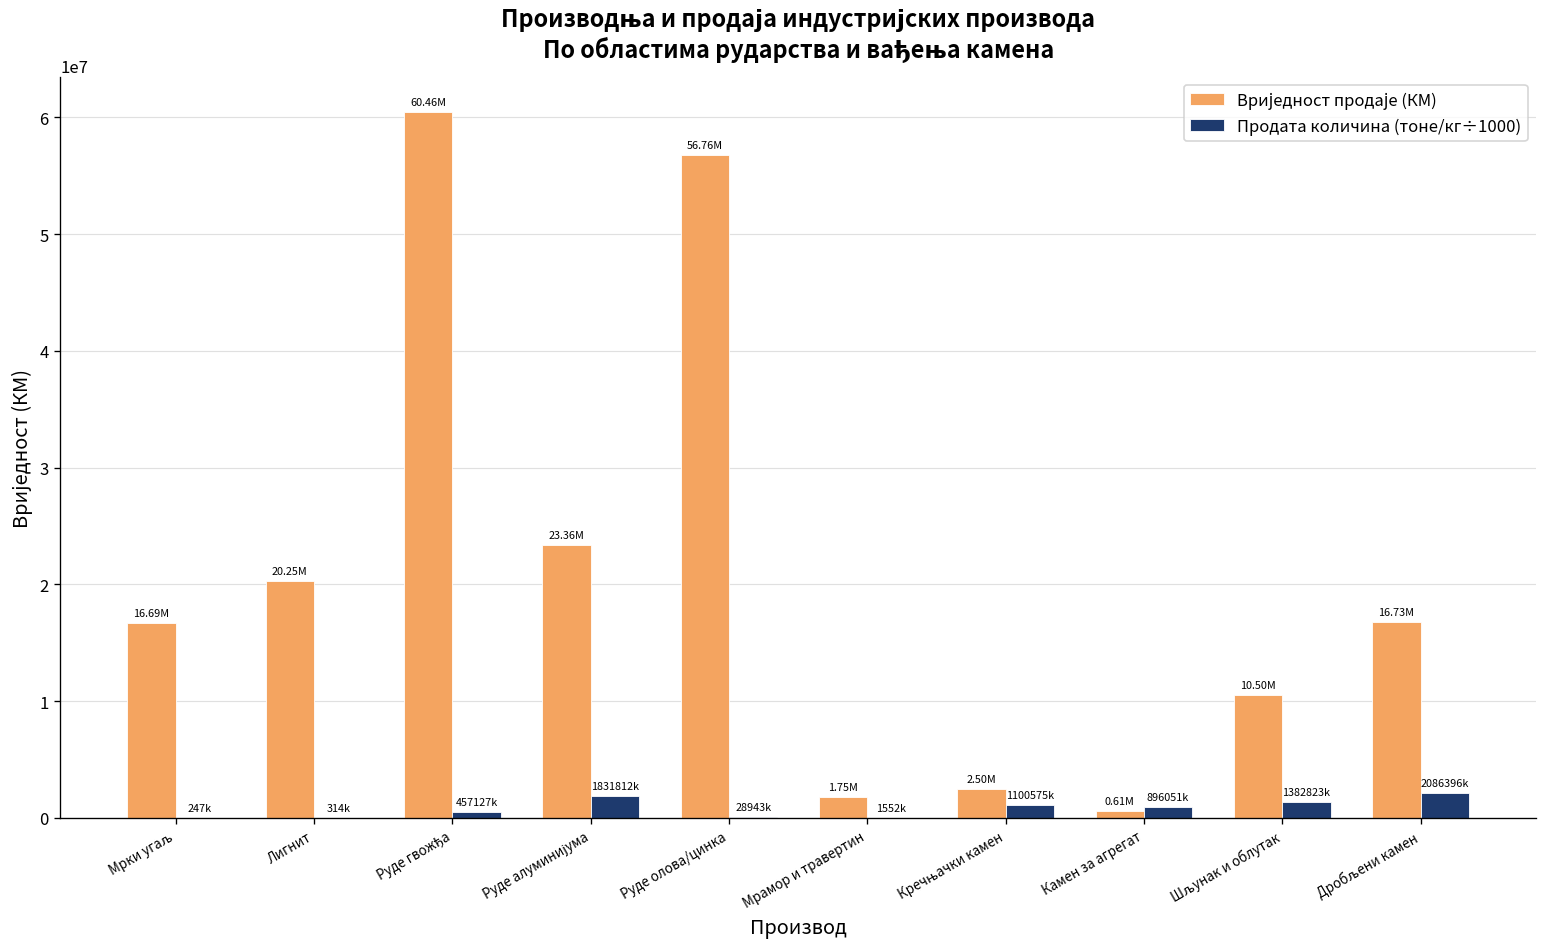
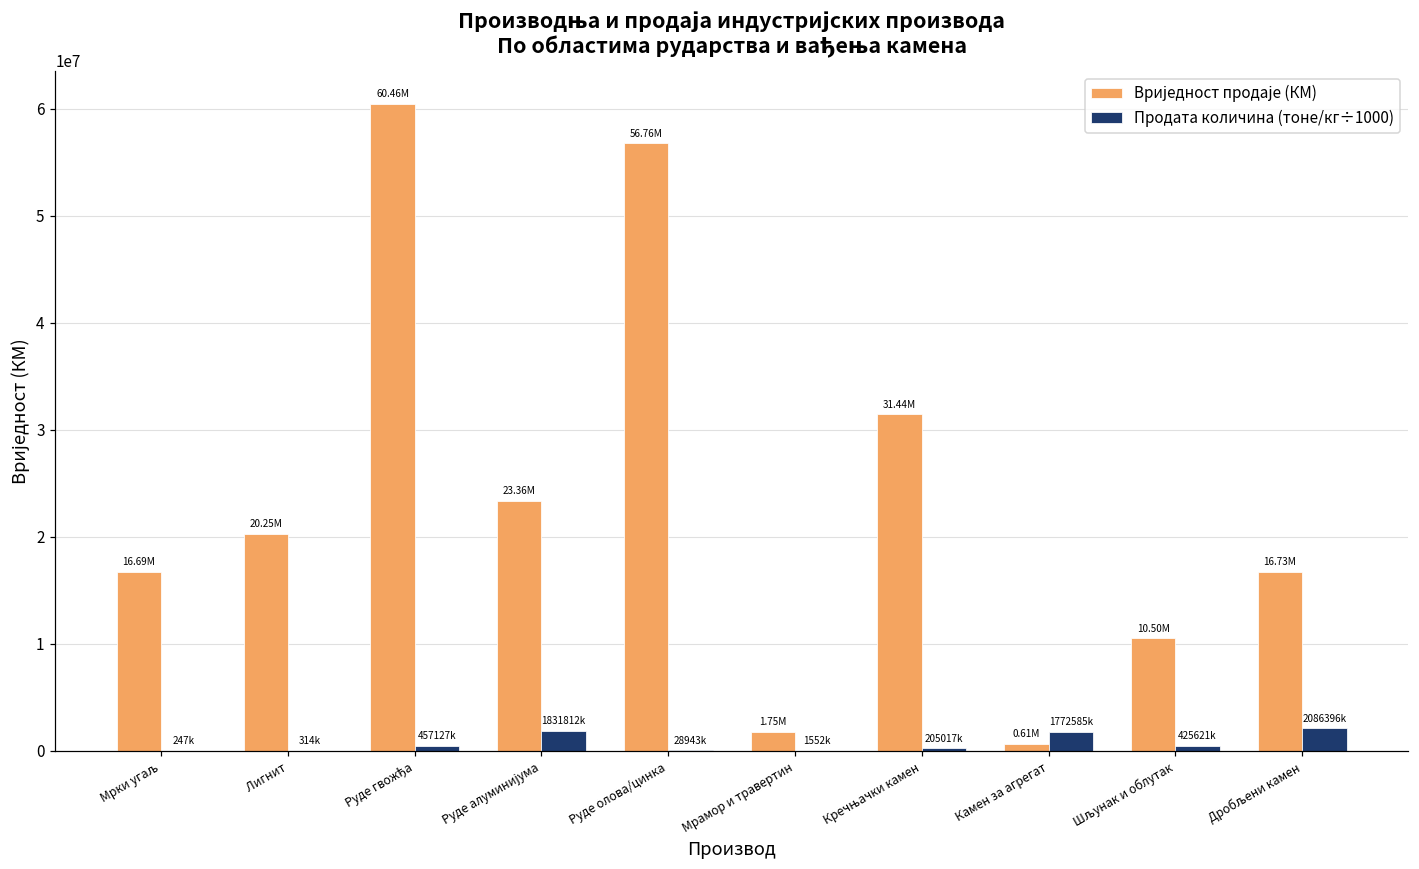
  {
    "Вриједност продаје (КМ)": {
      "Мрки угаљ": "16.69M",
      "Лигнит": "20.25M",
      "Руде гвожђа": "60.46M",
      "Руде алуминијума": "23.36M",
      "Руде олова/цинка": "56.76M",
      "Мрамор и травертин": "1.75M",
-     "Кречњачки камен": "2.50M",
+     "Кречњачки камен": "31.44M",
      "Камен за агрегат": "0.61M",
      "Шљунак и облутак": "10.50M",
      "Дробљени камен": "16.73M"
    },
    "Продата количина (тоне/кг÷1000)": {
      "Мрки угаљ": "247k",
      "Лигнит": "314k",
      "Руде гвожђа": "457127k",
      "Руде алуминијума": "1831812k",
      "Руде олова/цинка": "28943k",
      "Мрамор и травертин": "1552k",
-     "Кречњачки камен": "1100575k",
-     "Камен за агрегат": "896051k",
-     "Шљунак и облутак": "1382823k",
+     "Кречњачки камен": "205017k",
+     "Камен за агрегат": "1772585k",
+     "Шљунак и облутак": "425621k",
      "Дробљени камен": "2086396k"
    }
  }
